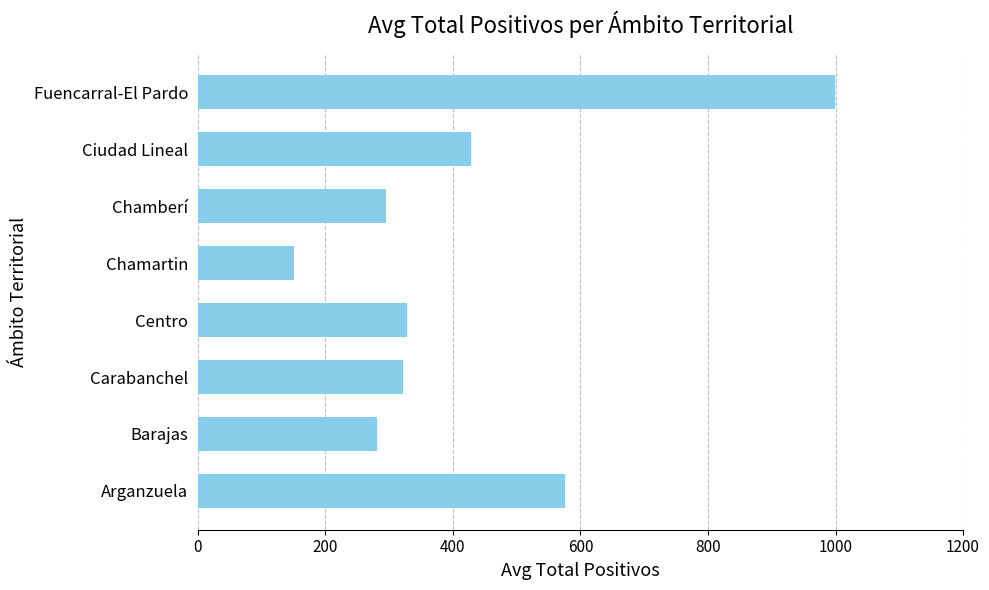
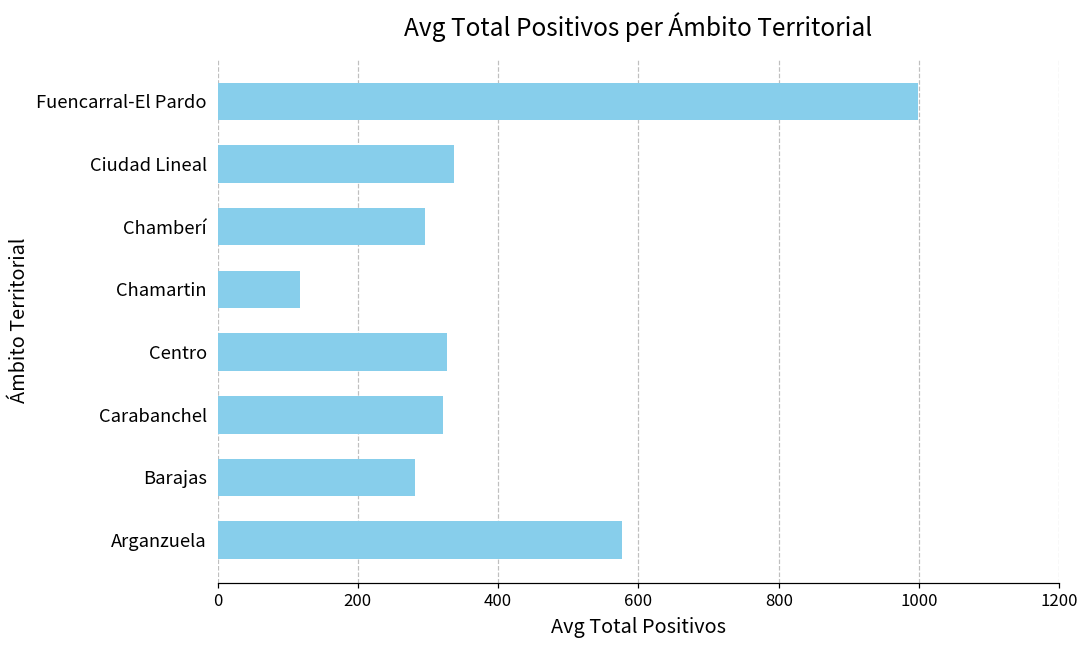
  {
    "Fuencarral-El Pardo": 1000,
-   "Ciudad Lineal": 430,
+   "Ciudad Lineal": 340,
    "Chamberí": 300,
-   "Chamartin": 150,
+   "Chamartin": 120,
    "Centro": 330,
    "Carabanchel": 320,
    "Barajas": 280,
    "Arganzuela": 580
  }
